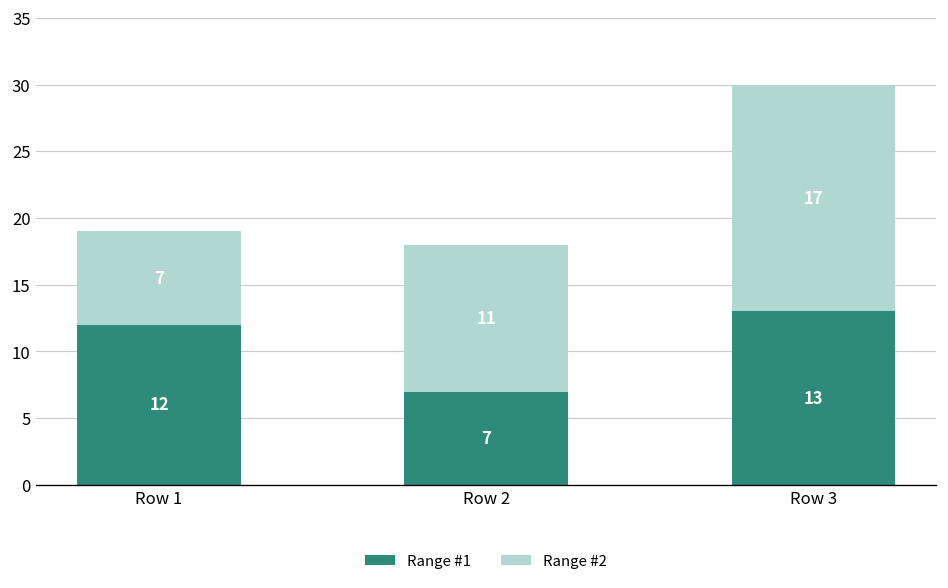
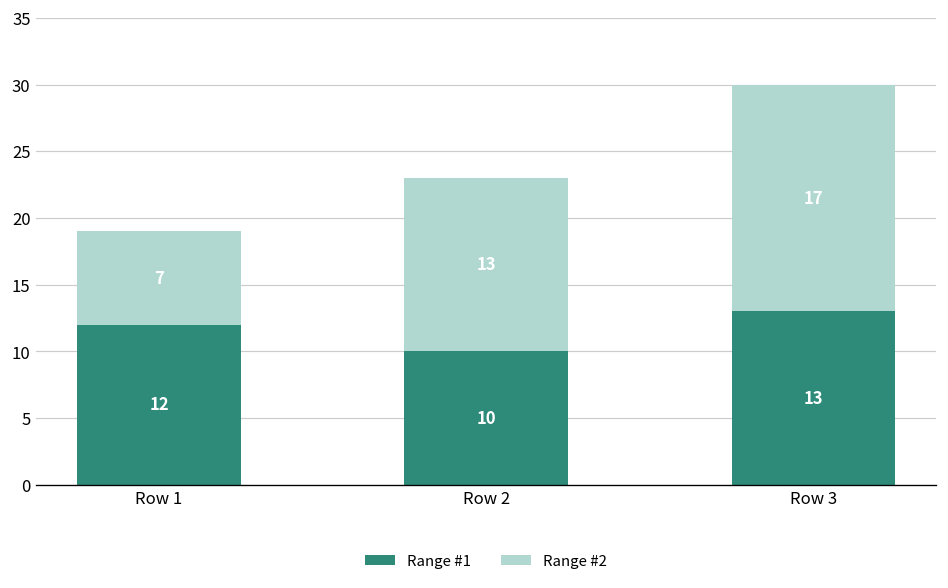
  {
    "Range #1": {
      "Row 1": 12,
-     "Row 2": 7,
+     "Row 2": 10,
      "Row 3": 13
    },
    "Range #2": {
      "Row 1": 7,
-     "Row 2": 11,
+     "Row 2": 13,
      "Row 3": 17
    }
  }
